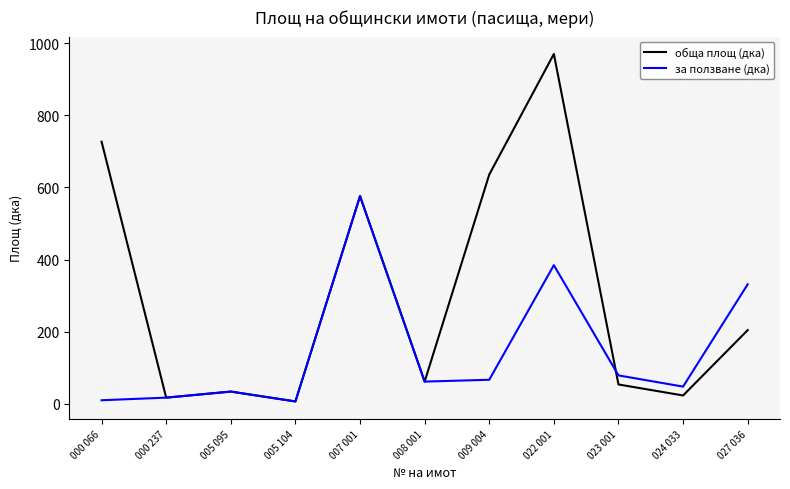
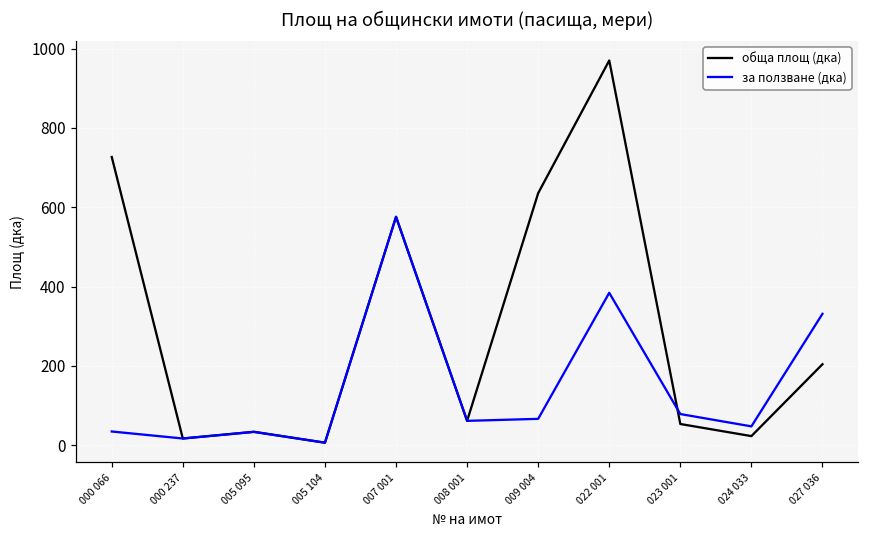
  {
    "обща площ (дка)": {
      "000 066": 730,
      "009 004": 640,
      "022 001": 970,
      "023 001": 50,
      "024 033": 20,
      "027 036": 200
    },
    "за ползване (дка)": {
-     "000 066": 10,
+     "000 066": 30,
      "009 004": 70,
      "022 001": 380,
      "023 001": 80,
      "024 033": 50,
      "027 036": 330
    }
  }
